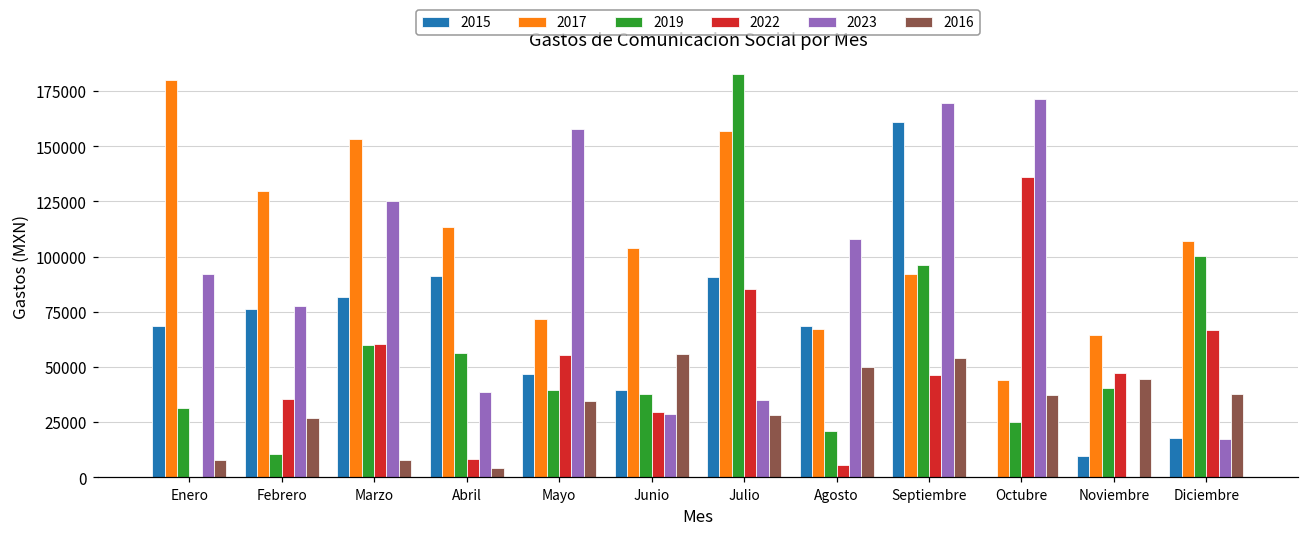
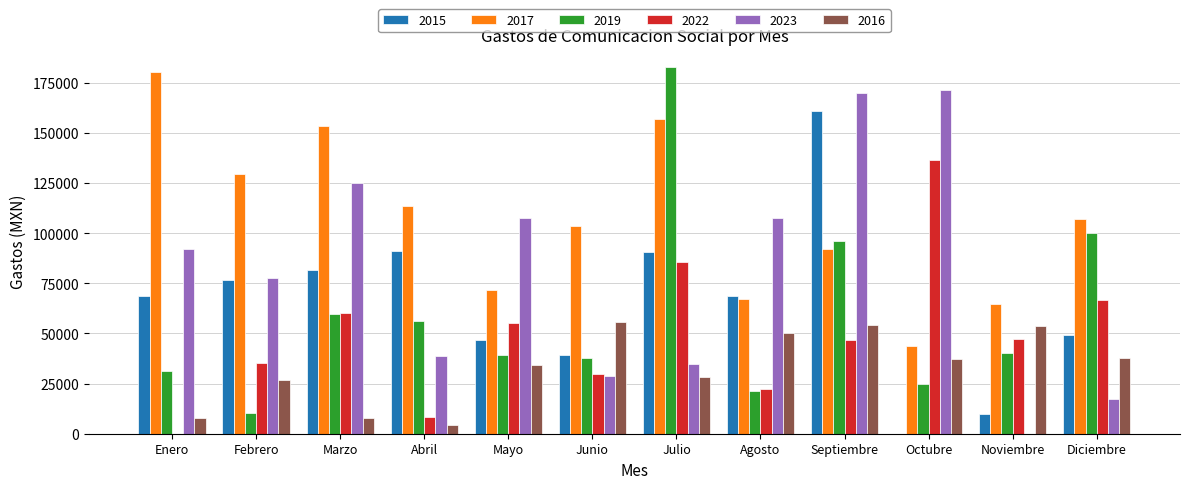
  {
    "2015": {
      "Enero": 68000,
      "Febrero": 76000,
      "Marzo": 82000,
      "Abril": 91000,
      "Mayo": 47000,
      "Junio": 39000,
      "Julio": 91000,
      "Agosto": 69000,
      "Septiembre": 161000,
      "Octubre": 0,
      "Noviembre": 10000,
-     "Diciembre": 18000
+     "Diciembre": 49000
    },
    "2017": {
      "Enero": 180000,
      "Febrero": 130000,
      "Marzo": 153000,
      "Abril": 113000,
      "Mayo": 72000,
      "Junio": 104000,
      "Julio": 157000,
      "Agosto": 67000,
      "Septiembre": 92000,
      "Octubre": 44000,
      "Noviembre": 64000,
      "Diciembre": 107000
    },
    "2019": {
      "Enero": 31000,
      "Febrero": 10000,
      "Marzo": 60000,
      "Abril": 56000,
      "Mayo": 39000,
      "Junio": 38000,
      "Julio": 183000,
      "Agosto": 21000,
      "Septiembre": 96000,
      "Octubre": 25000,
      "Noviembre": 40000,
      "Diciembre": 100000
    },
    "2022": {
      "Enero": 0,
      "Febrero": 35000,
      "Marzo": 60000,
      "Abril": 8000,
      "Mayo": 55000,
      "Junio": 30000,
      "Julio": 85000,
-     "Agosto": 5000,
+     "Agosto": 22000,
      "Septiembre": 47000,
      "Octubre": 136000,
      "Noviembre": 47000,
      "Diciembre": 67000
    },
    "2023": {
      "Enero": 92000,
      "Febrero": 78000,
      "Marzo": 125000,
      "Abril": 39000,
-     "Mayo": 158000,
+     "Mayo": 108000,
      "Junio": 29000,
      "Julio": 35000,
      "Agosto": 108000,
      "Septiembre": 170000,
      "Octubre": 171000,
      "Noviembre": 0,
      "Diciembre": 17000
    },
    "2016": {
      "Enero": 8000,
      "Febrero": 27000,
      "Marzo": 8000,
      "Abril": 4000,
      "Mayo": 34000,
      "Junio": 56000,
      "Julio": 28000,
      "Agosto": 50000,
      "Septiembre": 54000,
      "Octubre": 37000,
-     "Noviembre": 45000,
+     "Noviembre": 54000,
      "Diciembre": 38000
    }
  }
